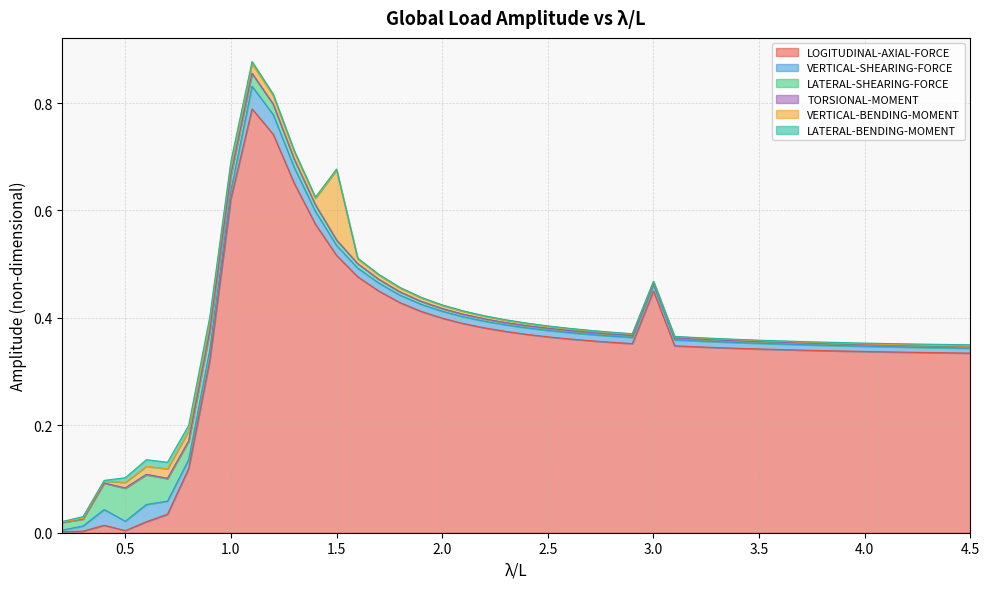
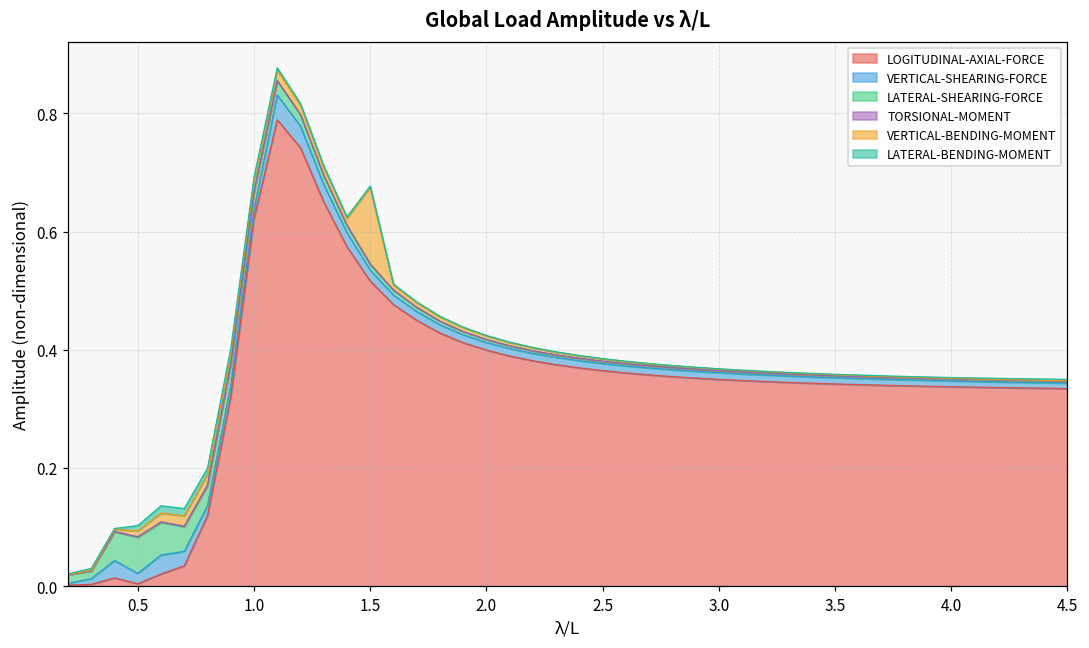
  {
    "LOGITUDINAL-AXIAL-FORCE": {
      "0.5": 0.00,
      "1.0": 0.62,
      "1.5": 0.52,
      "2.0": 0.40,
      "2.5": 0.36,
-     "3.0": 0.45,
+     "3.0": 0.35,
      "3.5": 0.34,
      "4.0": 0.34,
      "4.5": 0.33
    },
    "VERTICAL-SHEARING-FORCE": {
      "0.5": 0.02,
      "1.0": 0.02,
      "1.5": 0.02,
      "2.0": 0.01
    },
    "VERTICAL-BENDING-MOMENT": {
      "0.5": 0.01,
      "1.0": 0.02
    }
  }
